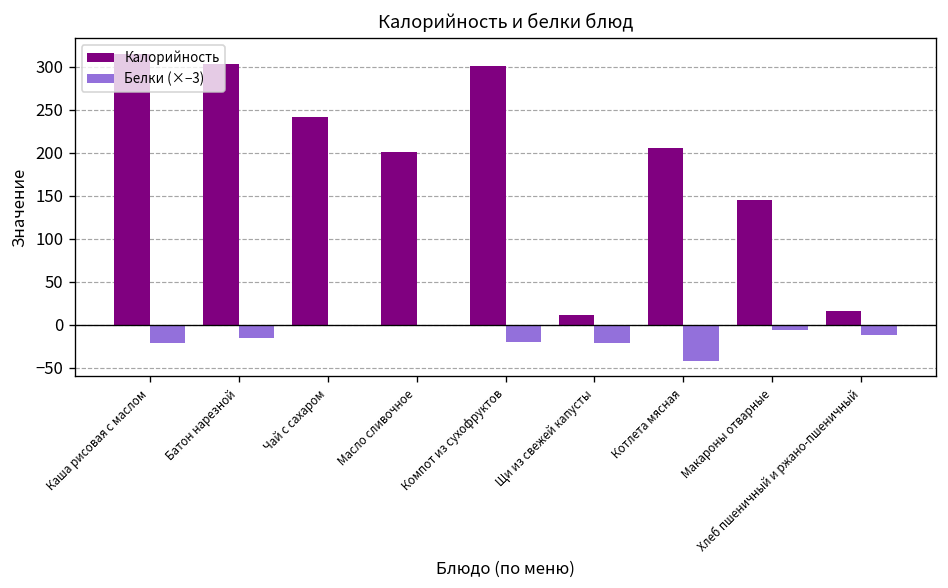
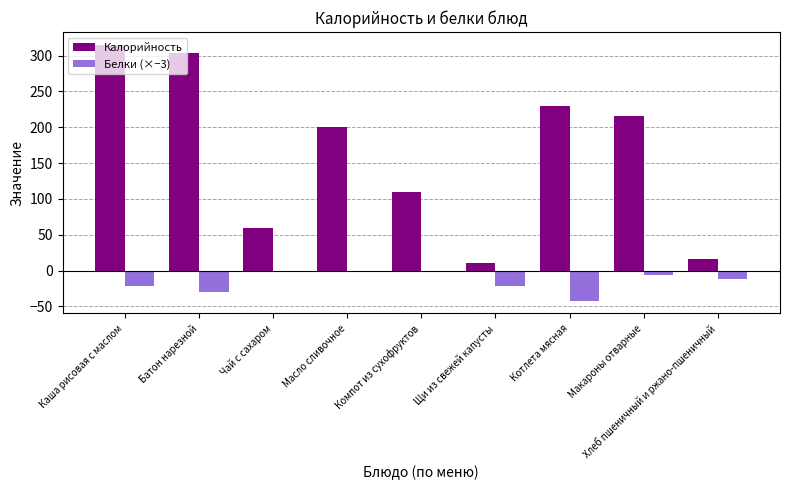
  {
    "Калорийность": {
-     "Чай с сахаром": 240,
+     "Чай с сахаром": 60,
      "Масло сливочное": 200,
-     "Компот из сухофруктов": 300,
+     "Компот из сухофруктов": 110,
      "Щи из свежей капусты": 10,
-     "Котлета мясная": 210,
-     "Макароны отварные": 150,
+     "Котлета мясная": 230,
+     "Макароны отварные": 220,
      "Хлеб пшеничный и ржано-пшеничный": 20
    },
    "Белки (×−3)": {
      "Каша рисовая с маслом": -20,
-     "Батон нарезной": -20,
-     "Компот из сухофруктов": -20,
+     "Батон нарезной": -30,
+     "Компот из сухофруктов": 0,
      "Щи из свежей капусты": -20,
      "Котлета мясная": -40,
      "Макароны отварные": -10,
      "Хлеб пшеничный и ржано-пшеничный": -10
    }
  }
